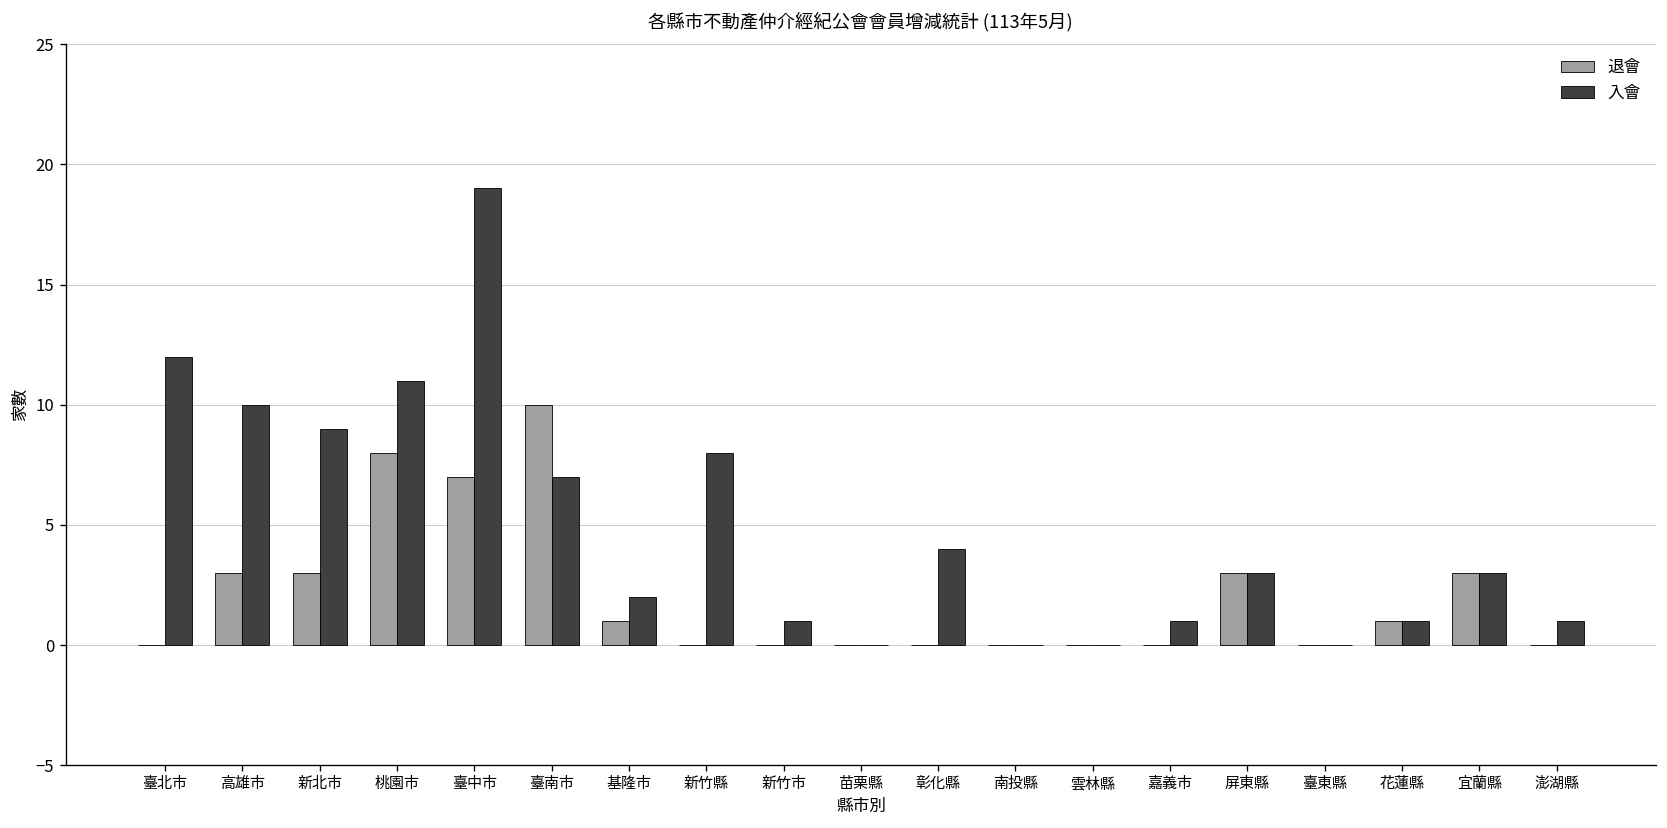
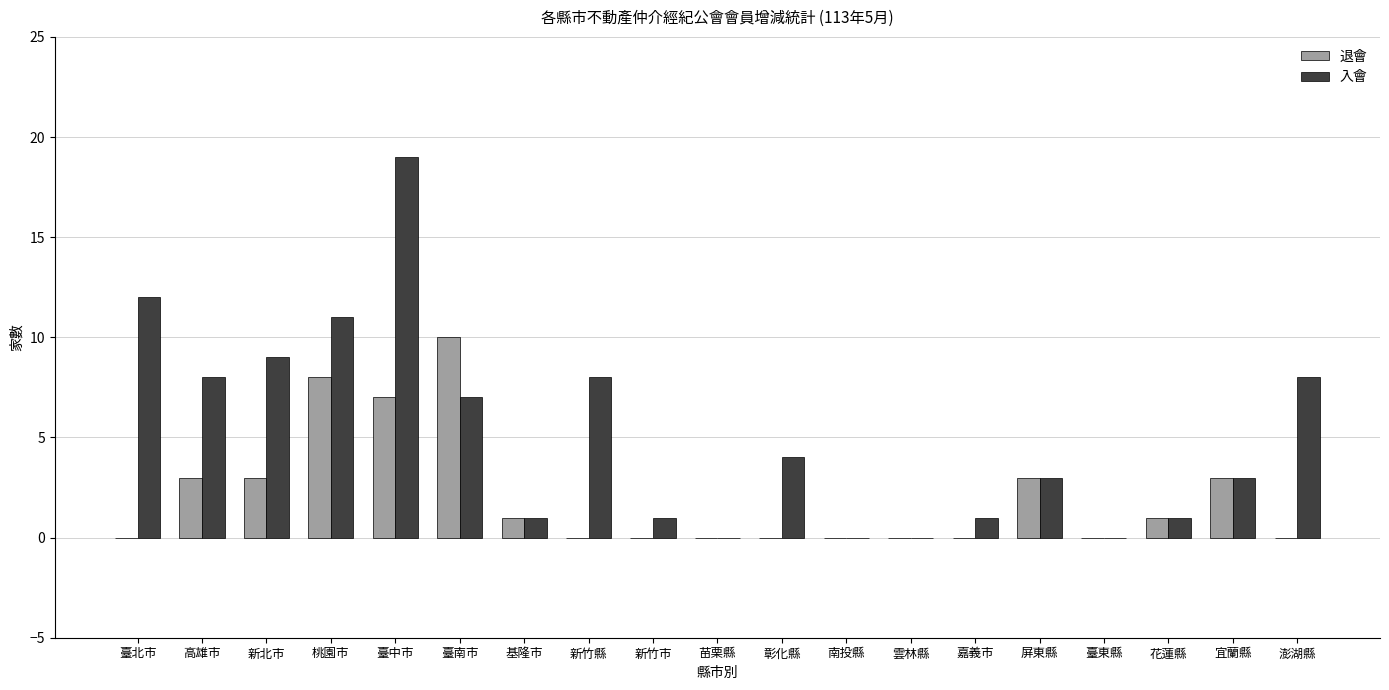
  {
    "退會": {
      "臺北市": 0,
      "高雄市": 3,
      "新北市": 3,
      "桃園市": 8,
      "臺中市": 7,
      "臺南市": 10,
      "基隆市": 1,
      "新竹縣": 0,
      "新竹市": 0,
      "苗栗縣": 0,
      "彰化縣": 0,
      "南投縣": 0,
      "雲林縣": 0,
      "嘉義市": 0,
      "屏東縣": 3,
      "臺東縣": 0,
      "花蓮縣": 1,
      "宜蘭縣": 3,
      "澎湖縣": 0
    },
    "入會": {
      "臺北市": 12,
-     "高雄市": 10,
+     "高雄市": 8,
      "新北市": 9,
      "桃園市": 11,
      "臺中市": 19,
      "臺南市": 7,
-     "基隆市": 2,
+     "基隆市": 1,
      "新竹縣": 8,
      "新竹市": 1,
      "苗栗縣": 0,
      "彰化縣": 4,
      "南投縣": 0,
      "雲林縣": 0,
      "嘉義市": 1,
      "屏東縣": 3,
      "臺東縣": 0,
      "花蓮縣": 1,
      "宜蘭縣": 3,
-     "澎湖縣": 1
+     "澎湖縣": 8
    }
  }
